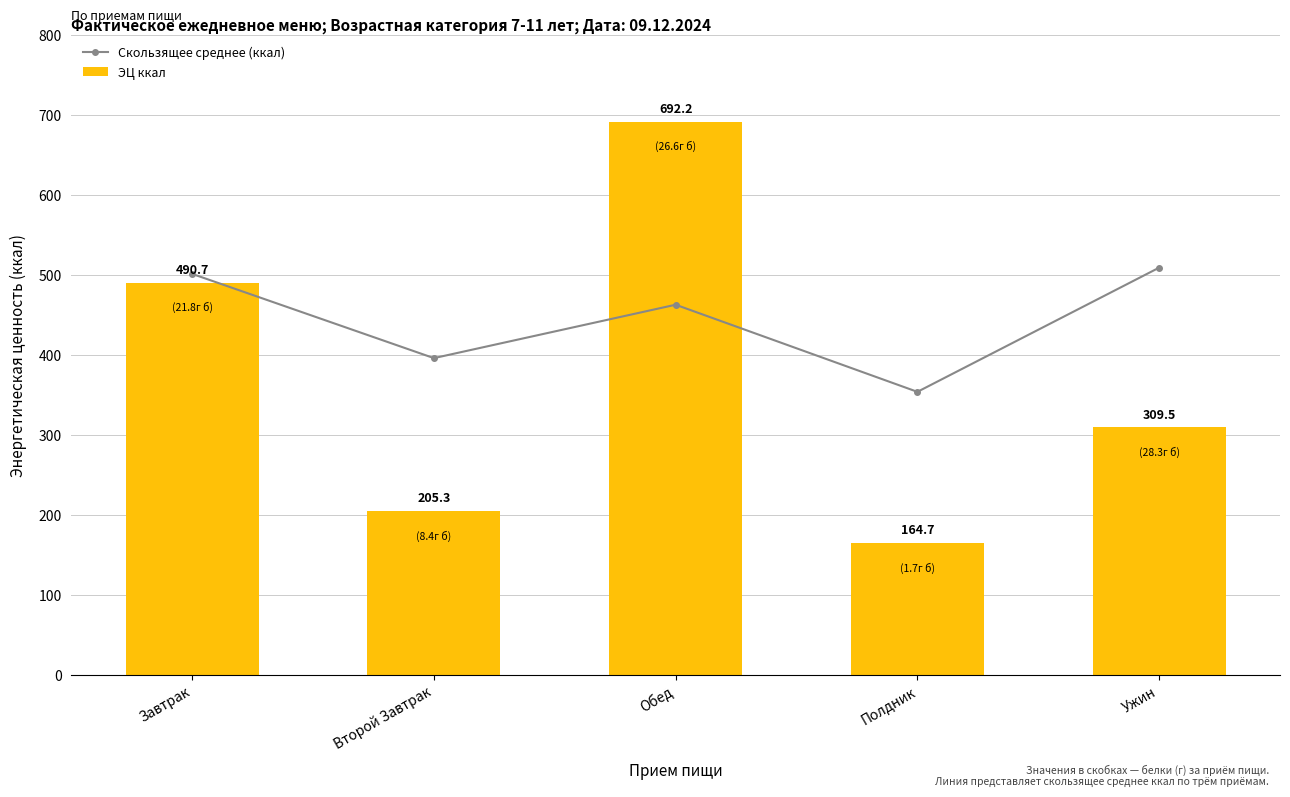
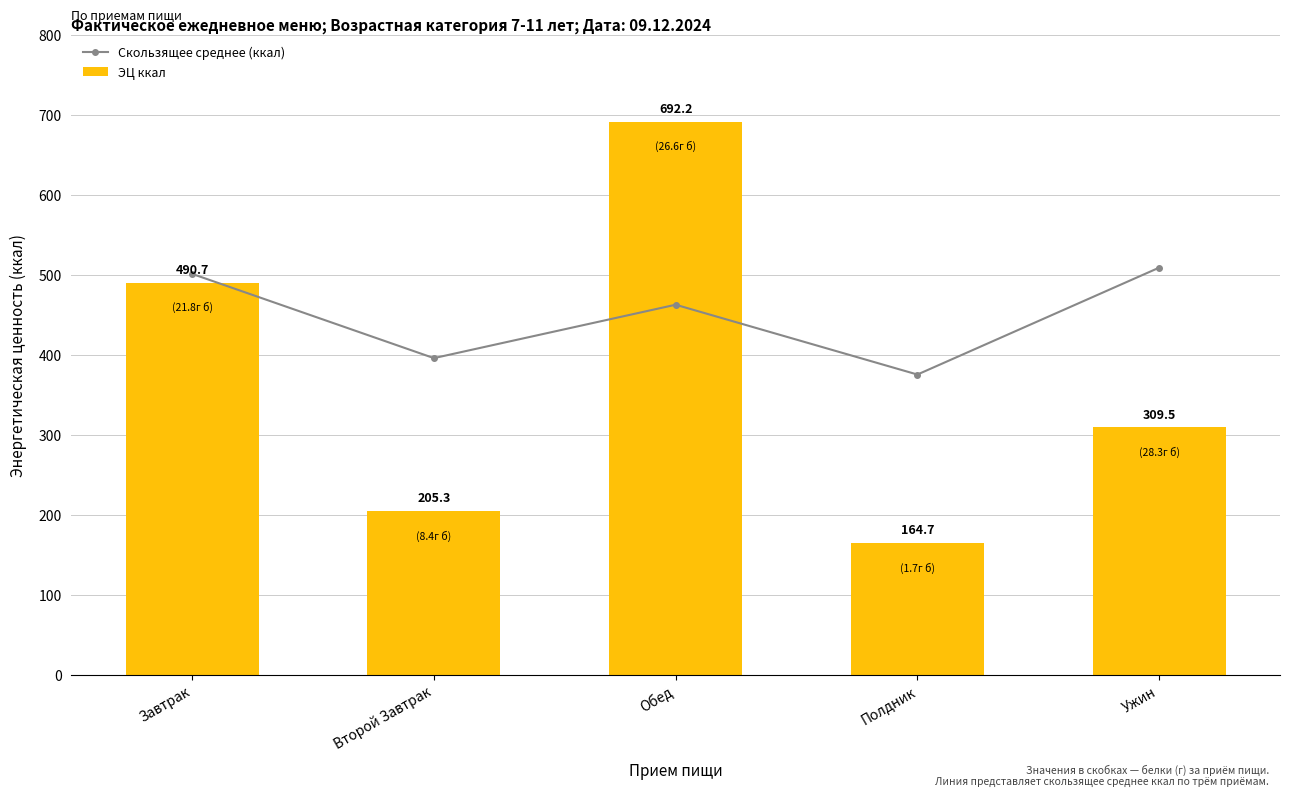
  {
    "Скользящее среднее (ккал)": {
      "Второй Завтрак": 400,
      "Обед": 460,
-     "Полдник": 350,
+     "Полдник": 380,
      "Ужин": 510
    },
    "ЭЦ ккал": {
      "Второй Завтрак": 205.3,
      "Обед": 692.2,
      "Полдник": 164.7,
      "Ужин": 309.5
    }
  }
